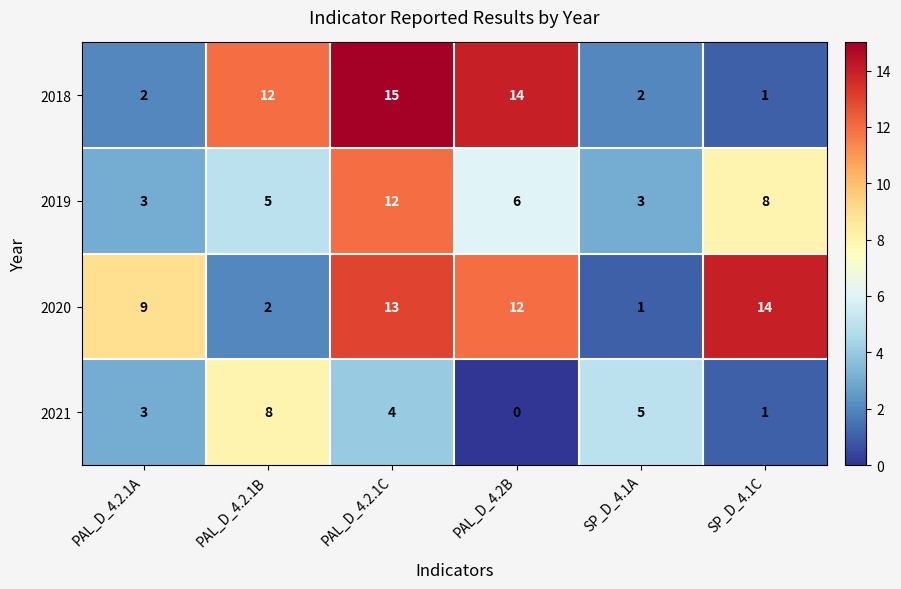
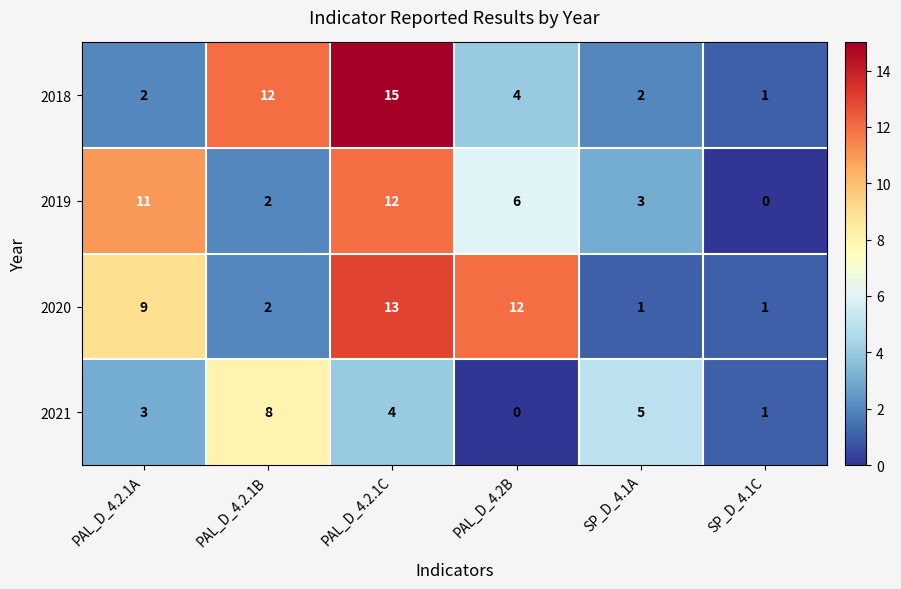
  {
    "2018": {
      "PAL_D_4.2.1A": 2,
      "PAL_D_4.2.1B": 12,
      "PAL_D_4.2.1C": 15,
-     "PAL_D_4.2B": 14,
+     "PAL_D_4.2B": 4,
      "SP_D_4.1A": 2,
      "SP_D_4.1C": 1
    },
    "2019": {
-     "PAL_D_4.2.1A": 3,
-     "PAL_D_4.2.1B": 5,
+     "PAL_D_4.2.1A": 11,
+     "PAL_D_4.2.1B": 2,
      "PAL_D_4.2.1C": 12,
      "PAL_D_4.2B": 6,
      "SP_D_4.1A": 3,
-     "SP_D_4.1C": 8
+     "SP_D_4.1C": 0
    },
    "2020": {
      "PAL_D_4.2.1A": 9,
      "PAL_D_4.2.1B": 2,
      "PAL_D_4.2.1C": 13,
      "PAL_D_4.2B": 12,
      "SP_D_4.1A": 1,
-     "SP_D_4.1C": 14
+     "SP_D_4.1C": 1
    },
    "2021": {
      "PAL_D_4.2.1A": 3,
      "PAL_D_4.2.1B": 8,
      "PAL_D_4.2.1C": 4,
      "PAL_D_4.2B": 0,
      "SP_D_4.1A": 5,
      "SP_D_4.1C": 1
    }
  }
